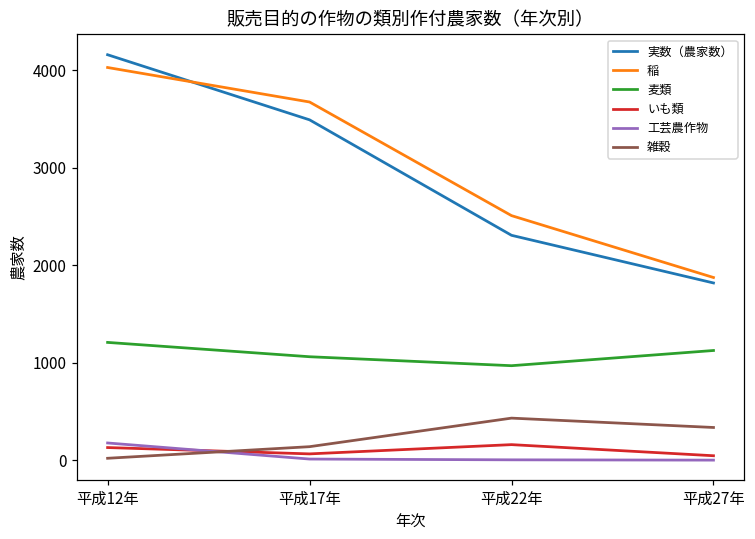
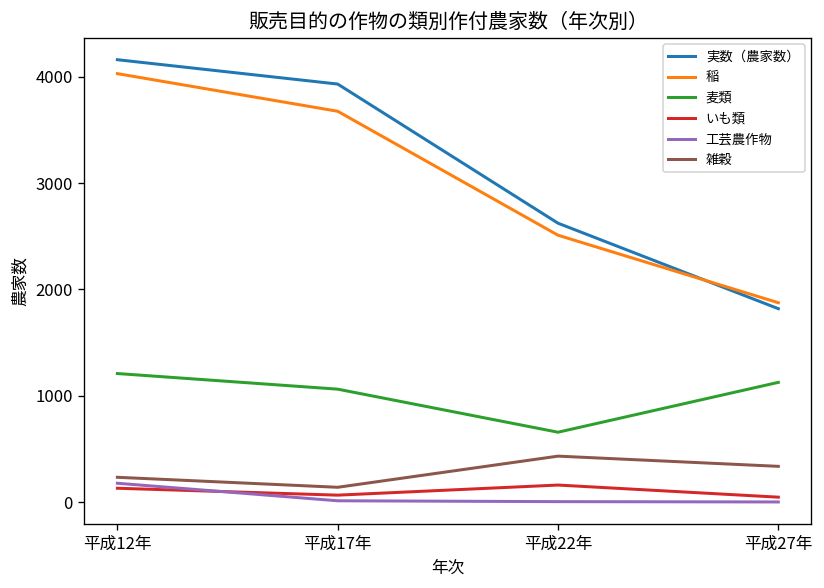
  {
    "実数（農家数）": {
      "平成12年": 4200,
-     "平成17年": 3500,
-     "平成22年": 2300,
+     "平成17年": 3900,
+     "平成22年": 2600,
      "平成27年": 1800
    },
    "稲": {
      "平成12年": 4000,
      "平成17年": 3700,
      "平成22年": 2500,
      "平成27年": 1900
    },
    "麦類": {
      "平成12年": 1200,
      "平成17年": 1100,
-     "平成22年": 1000,
+     "平成22年": 700,
      "平成27年": 1100
    },
    "いも類": {
      "平成12年": 100,
      "平成17年": 100,
      "平成22年": 200,
      "平成27年": 0
    },
    "工芸農作物": {
      "平成12年": 200,
      "平成17年": 0,
      "平成22年": 0,
      "平成27年": 0
    },
    "雑穀": {
-     "平成12年": 0,
+     "平成12年": 200,
      "平成17年": 100,
      "平成22年": 400,
      "平成27年": 300
    }
  }
